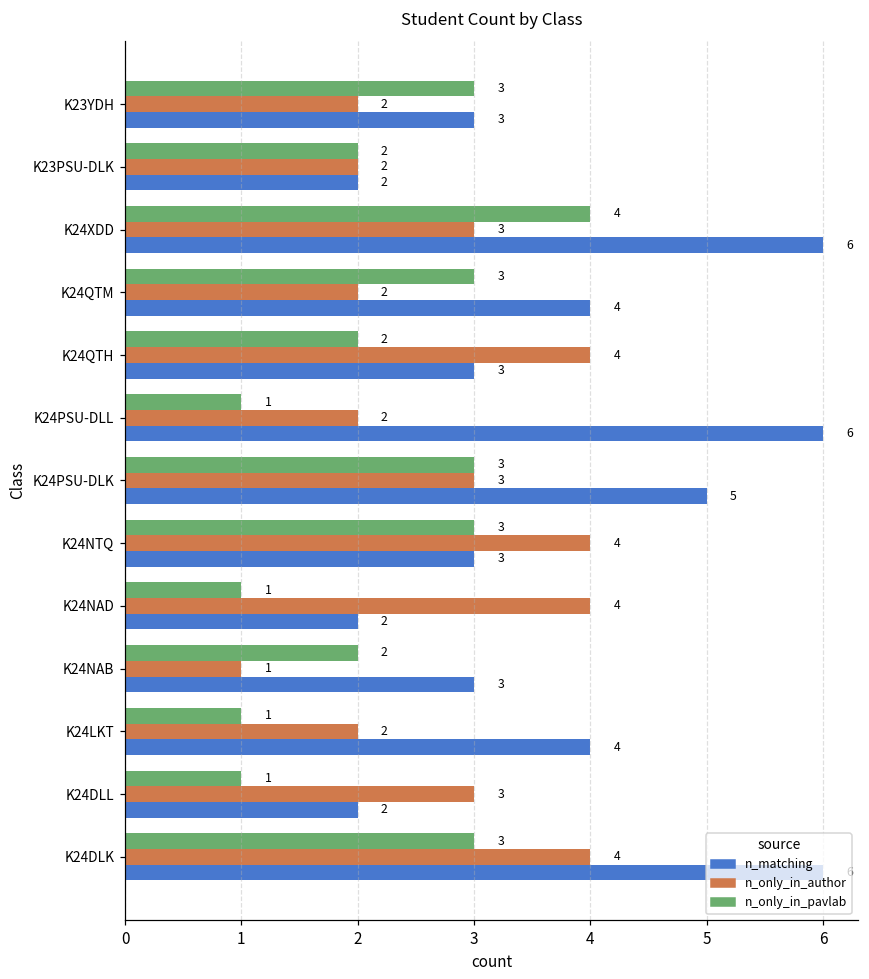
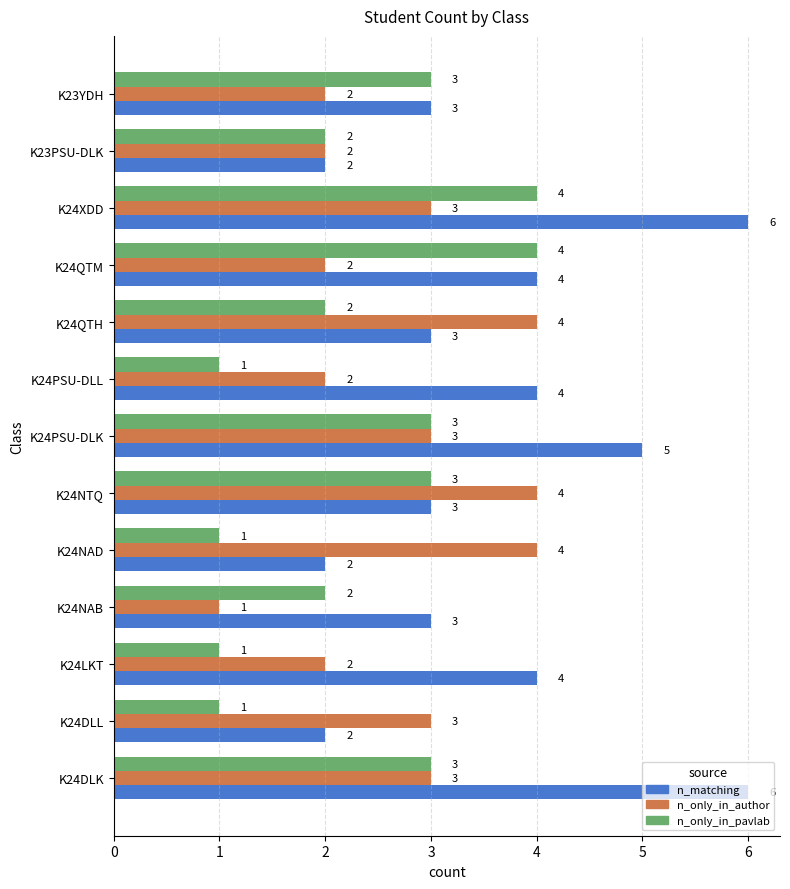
  {
    "n_matching": {
      "K23YDH": 3,
      "K23PSU-DLK": 2,
      "K24XDD": 6,
      "K24QTM": 4,
      "K24QTH": 3,
-     "K24PSU-DLL": 6,
+     "K24PSU-DLL": 4,
      "K24PSU-DLK": 5,
      "K24NTQ": 3,
      "K24NAD": 2,
      "K24NAB": 3,
      "K24LKT": 4,
      "K24DLL": 2
    },
    "n_only_in_author": {
      "K23YDH": 2,
      "K23PSU-DLK": 2,
      "K24XDD": 3,
      "K24QTM": 2,
      "K24QTH": 4,
      "K24PSU-DLL": 2,
      "K24PSU-DLK": 3,
      "K24NTQ": 4,
      "K24NAD": 4,
      "K24NAB": 1,
      "K24LKT": 2,
      "K24DLL": 3,
-     "K24DLK": 4
+     "K24DLK": 3
    },
    "n_only_in_pavlab": {
      "K23YDH": 3,
      "K23PSU-DLK": 2,
      "K24XDD": 4,
-     "K24QTM": 3,
+     "K24QTM": 4,
      "K24QTH": 2,
      "K24PSU-DLL": 1,
      "K24PSU-DLK": 3,
      "K24NTQ": 3,
      "K24NAD": 1,
      "K24NAB": 2,
      "K24LKT": 1,
      "K24DLL": 1,
      "K24DLK": 3
    }
  }
